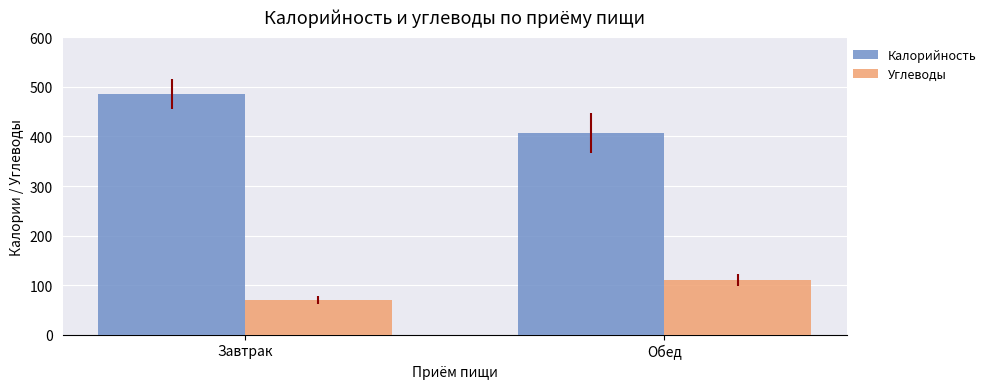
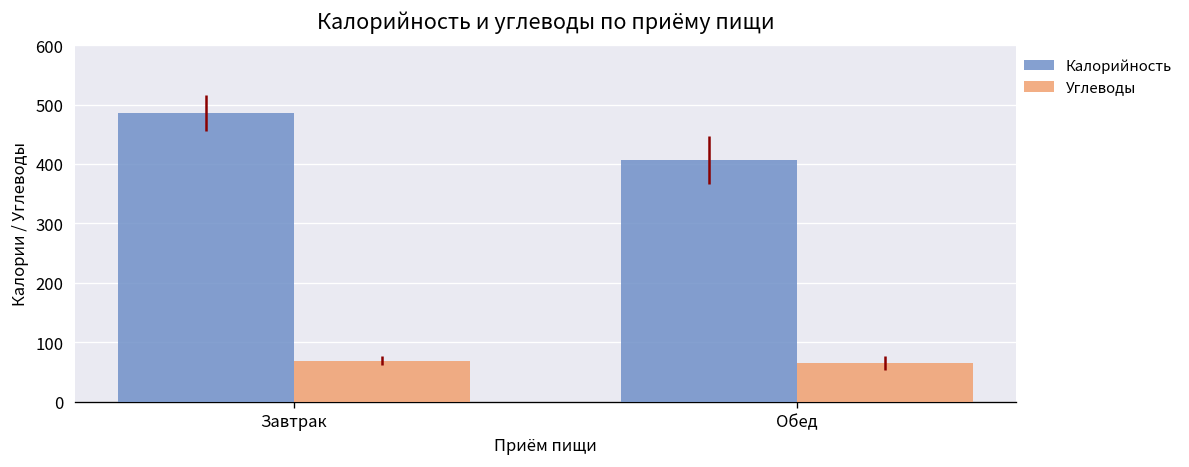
  {
    "Калорийность": {
      "Завтрак": 490,
      "Обед": 410
    },
    "Углеводы": {
      "Завтрак": 70,
-     "Обед": 110
+     "Обед": 70
    }
  }
